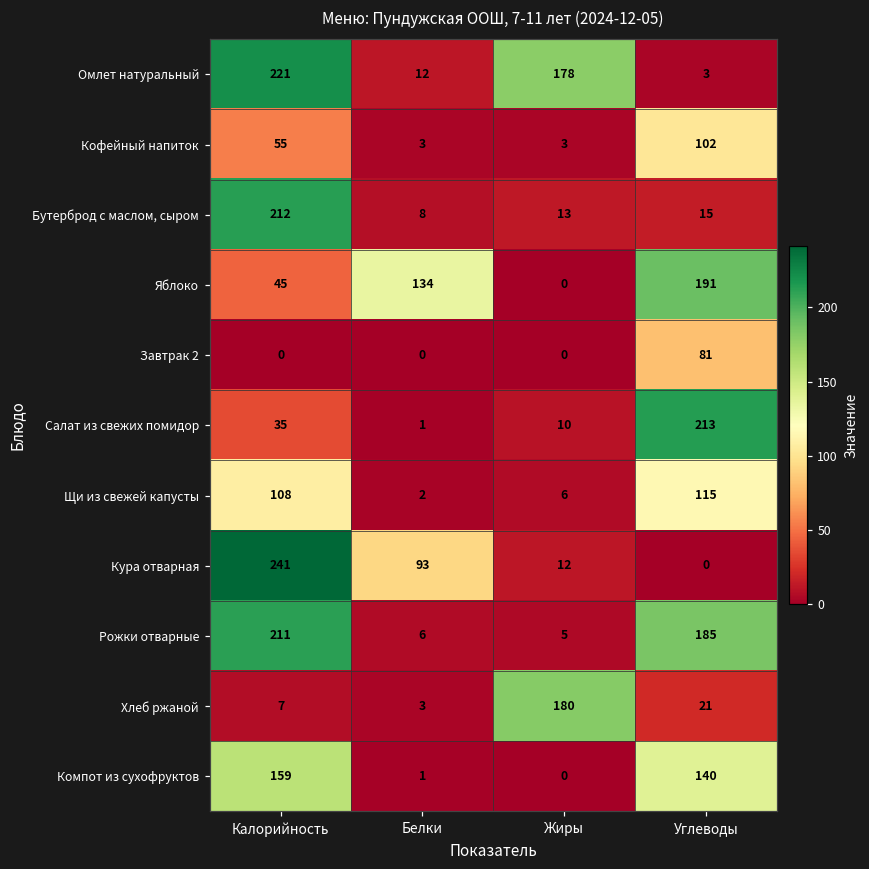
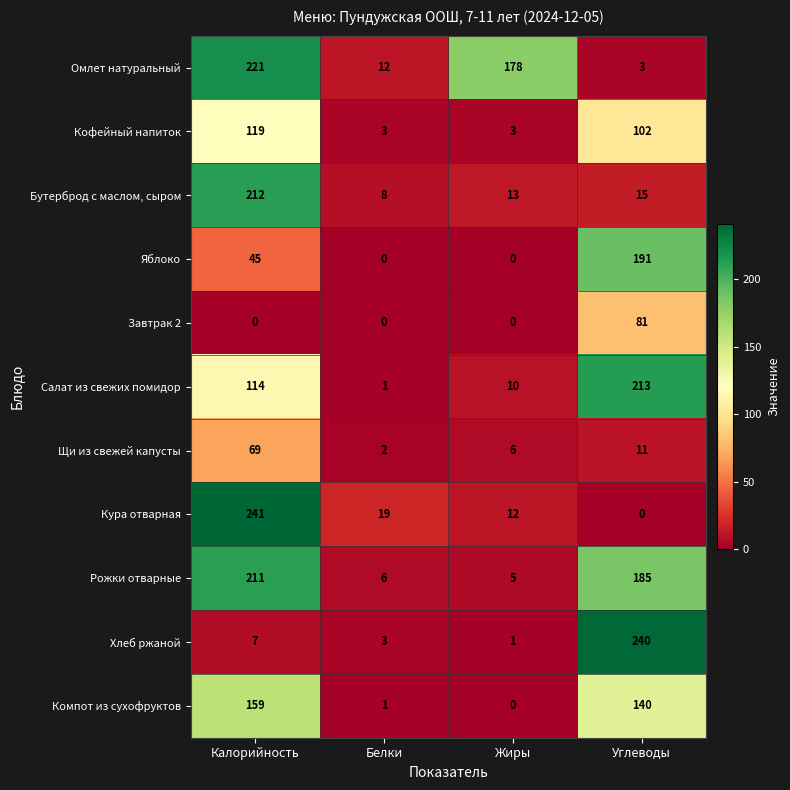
  {
    "Омлет натуральный": {
      "Калорийность": 221,
      "Белки": 12,
      "Жиры": 178,
      "Углеводы": 3
    },
    "Кофейный напиток": {
-     "Калорийность": 55,
+     "Калорийность": 119,
      "Белки": 3,
      "Жиры": 3,
      "Углеводы": 102
    },
    "Бутерброд с маслом, сыром": {
      "Калорийность": 212,
      "Белки": 8,
      "Жиры": 13,
      "Углеводы": 15
    },
    "Яблоко": {
      "Калорийность": 45,
-     "Белки": 134,
+     "Белки": 0,
      "Жиры": 0,
      "Углеводы": 191
    },
    "Завтрак 2": {
      "Калорийность": 0,
      "Белки": 0,
      "Жиры": 0,
      "Углеводы": 81
    },
    "Салат из свежих помидор": {
-     "Калорийность": 35,
+     "Калорийность": 114,
      "Белки": 1,
      "Жиры": 10,
      "Углеводы": 213
    },
    "Щи из свежей капусты": {
-     "Калорийность": 108,
+     "Калорийность": 69,
      "Белки": 2,
      "Жиры": 6,
-     "Углеводы": 115
+     "Углеводы": 11
    },
    "Кура отварная": {
      "Калорийность": 241,
-     "Белки": 93,
+     "Белки": 19,
      "Жиры": 12,
      "Углеводы": 0
    },
    "Рожки отварные": {
      "Калорийность": 211,
      "Белки": 6,
      "Жиры": 5,
      "Углеводы": 185
    },
    "Хлеб ржаной": {
      "Калорийность": 7,
      "Белки": 3,
-     "Жиры": 180,
-     "Углеводы": 21
+     "Жиры": 1,
+     "Углеводы": 240
    },
    "Компот из сухофруктов": {
      "Калорийность": 159,
      "Белки": 1,
      "Жиры": 0,
      "Углеводы": 140
    }
  }
